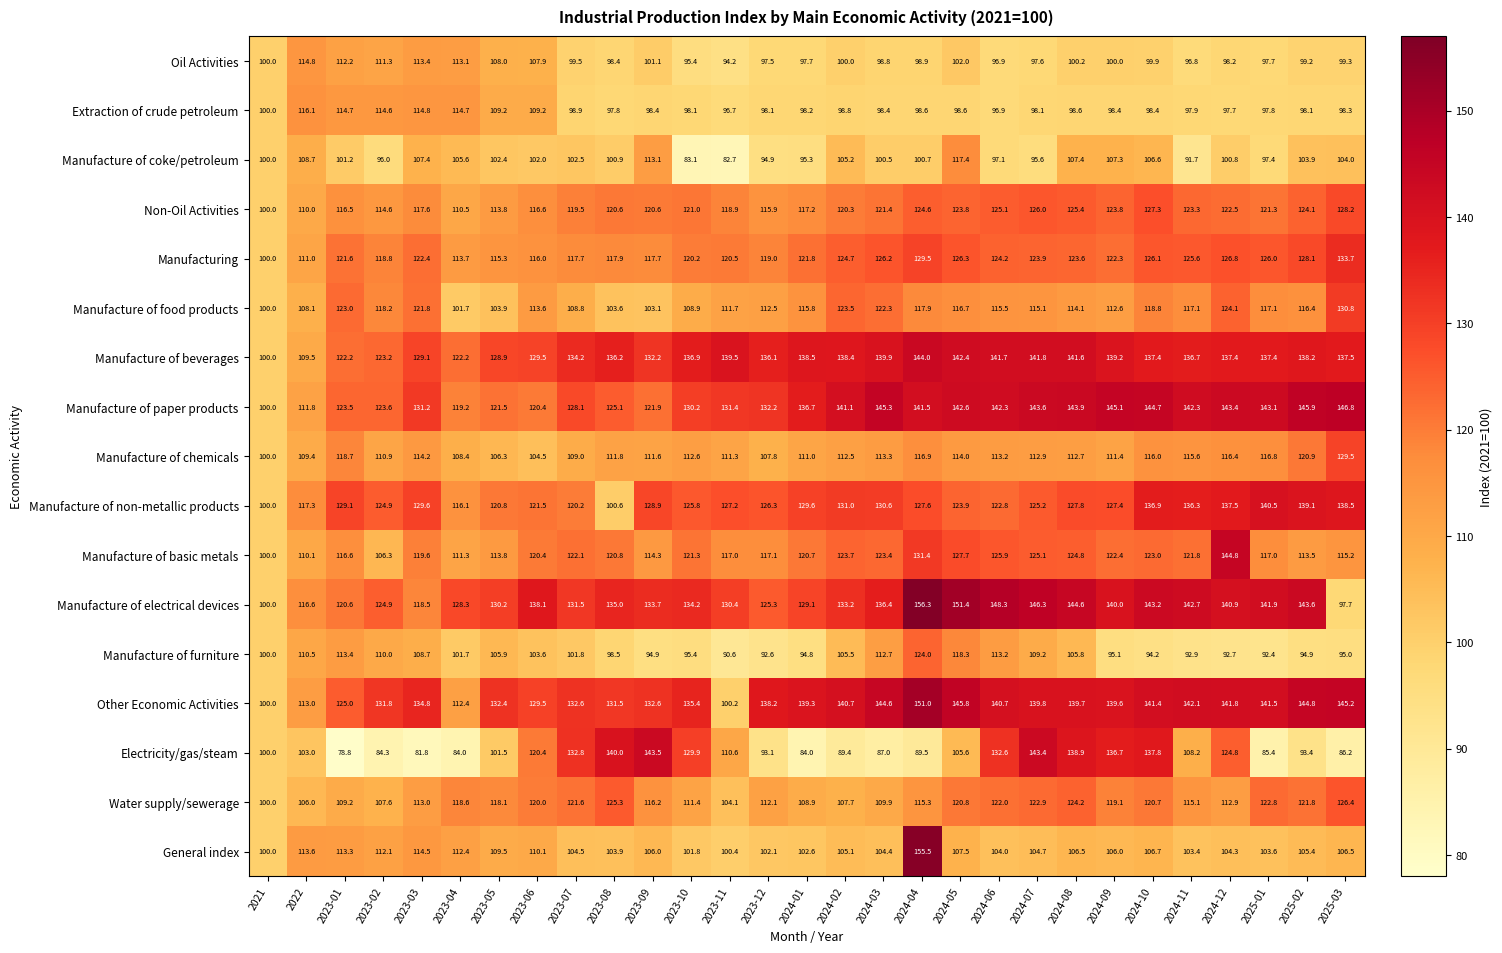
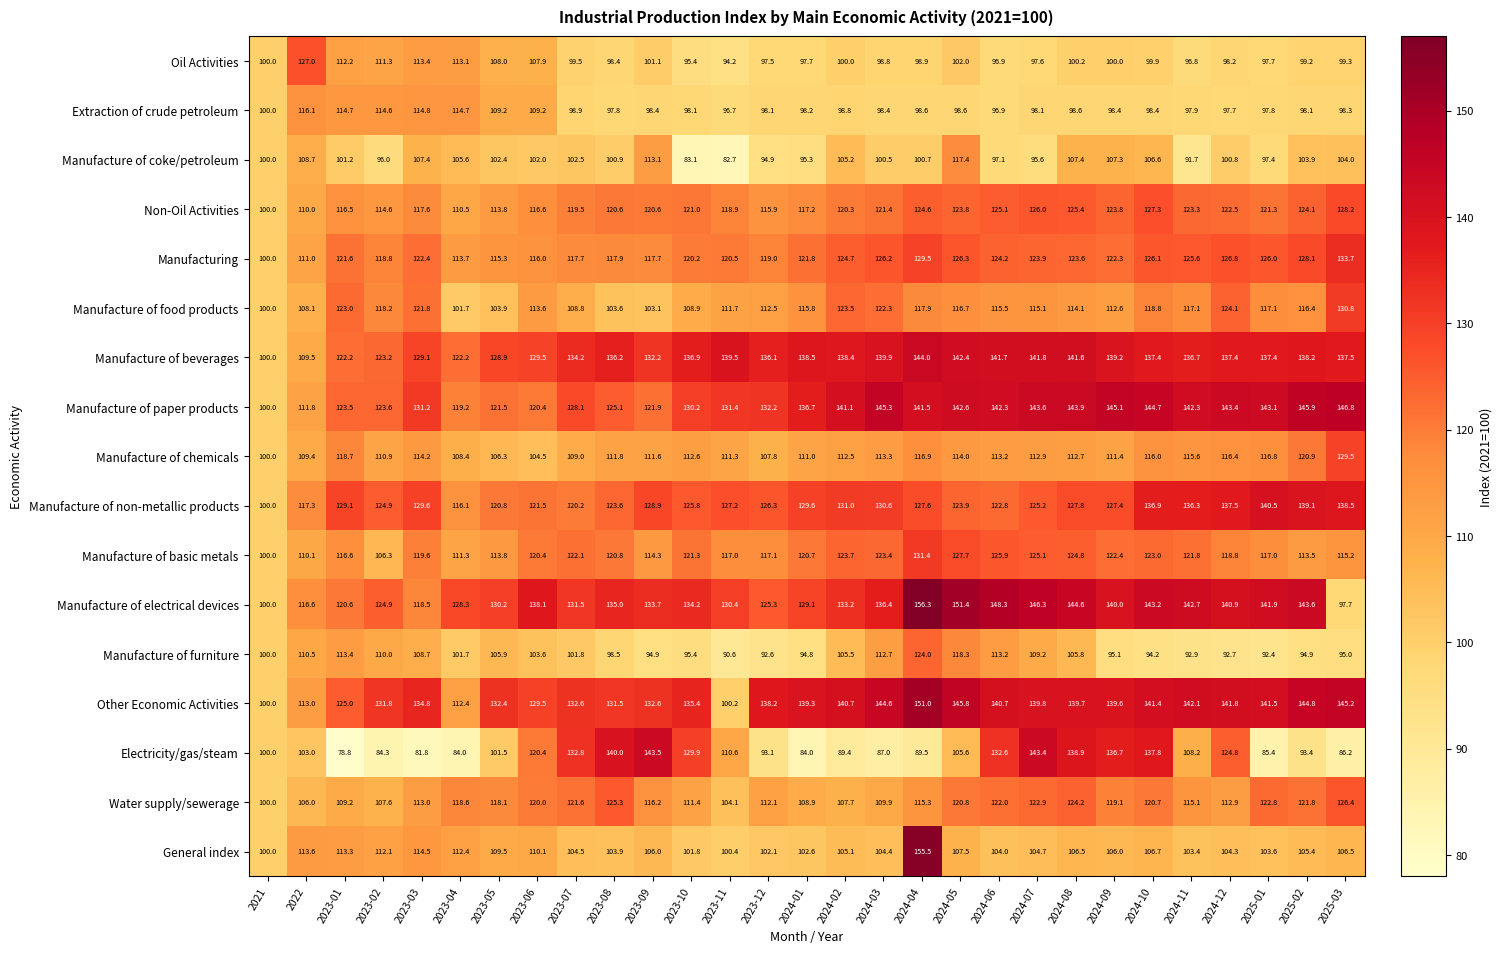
  {
    "Oil Activities": {
      "2021": 100.0,
-     "2022": 114.8,
+     "2022": 127.0,
      "2023-01": 112.2,
      "2023-02": 111.3,
      "2023-03": 113.4,
      "2023-04": 113.1,
      "2023-05": 108.0,
      "2023-06": 107.9,
      "2023-07": 99.5,
      "2023-08": 98.4,
      "2023-09": 101.1,
      "2023-10": 95.4,
      "2023-11": 94.2,
      "2023-12": 97.5,
      "2024-01": 97.7,
      "2024-02": 100.0,
      "2024-03": 98.8,
      "2024-04": 98.9,
      "2024-05": 102.0,
      "2024-06": 96.9,
      "2024-07": 97.6,
      "2024-08": 100.2,
      "2024-09": 100.0,
      "2024-10": 99.9,
      "2024-11": 96.8,
      "2024-12": 98.2,
      "2025-01": 97.7,
      "2025-02": 99.2,
      "2025-03": 99.3
    },
    "Manufacture of non-metallic products": {
      "2021": 100.0,
      "2022": 117.3,
      "2023-01": 129.1,
      "2023-02": 124.9,
      "2023-03": 129.6,
      "2023-04": 116.1,
      "2023-05": 120.8,
      "2023-06": 121.5,
      "2023-07": 120.2,
-     "2023-08": 100.6,
+     "2023-08": 123.6,
      "2023-09": 128.9,
      "2023-10": 125.8,
      "2023-11": 127.2,
      "2023-12": 126.3,
      "2024-01": 129.6,
      "2024-02": 131.0,
      "2024-03": 130.6,
      "2024-04": 127.6,
      "2024-05": 123.9,
      "2024-06": 122.8,
      "2024-07": 125.2,
      "2024-08": 127.8,
      "2024-09": 127.4,
      "2024-10": 136.9,
      "2024-11": 136.3,
      "2024-12": 137.5,
      "2025-01": 140.5,
      "2025-02": 139.1,
      "2025-03": 138.5
    },
    "Manufacture of basic metals": {
      "2021": 100.0,
      "2022": 110.1,
      "2023-01": 116.6,
      "2023-02": 106.3,
      "2023-03": 119.6,
      "2023-04": 111.3,
      "2023-05": 113.8,
      "2023-06": 120.4,
      "2023-07": 122.1,
      "2023-08": 120.8,
      "2023-09": 114.3,
      "2023-10": 121.3,
      "2023-11": 117.0,
      "2023-12": 117.1,
      "2024-01": 120.7,
      "2024-02": 123.7,
      "2024-03": 123.4,
      "2024-04": 131.4,
      "2024-05": 127.7,
      "2024-06": 125.9,
      "2024-07": 125.1,
      "2024-08": 124.8,
      "2024-09": 122.4,
      "2024-10": 123.0,
      "2024-11": 121.8,
-     "2024-12": 144.8,
+     "2024-12": 118.8,
      "2025-01": 117.0,
      "2025-02": 113.5,
      "2025-03": 115.2
    }
  }
